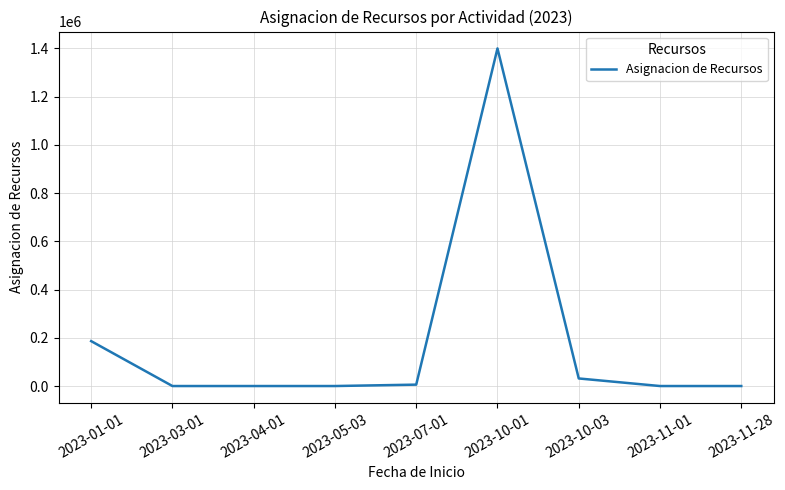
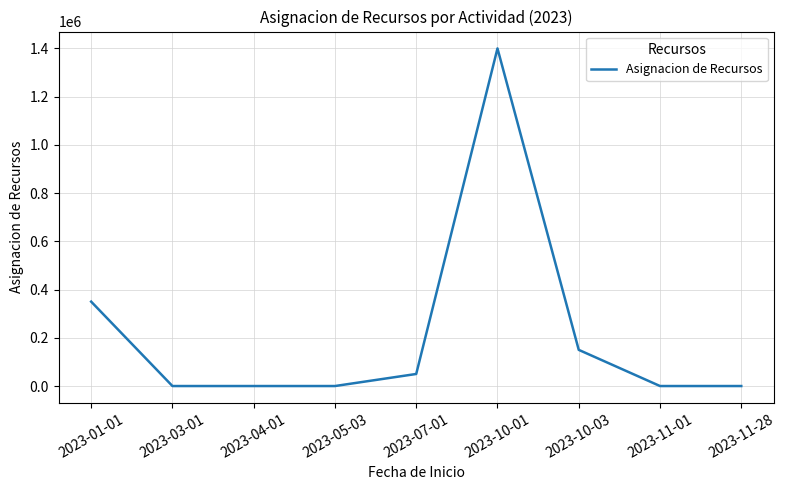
  {
-   "2023-01-01": 190000,
+   "2023-01-01": 350000,
    "2023-03-01": 0,
    "2023-04-01": 0,
    "2023-05-03": 0,
-   "2023-07-01": 10000,
+   "2023-07-01": 50000,
    "2023-10-01": 1400000,
-   "2023-10-03": 30000,
+   "2023-10-03": 150000,
    "2023-11-01": 0,
    "2023-11-28": 0
  }
